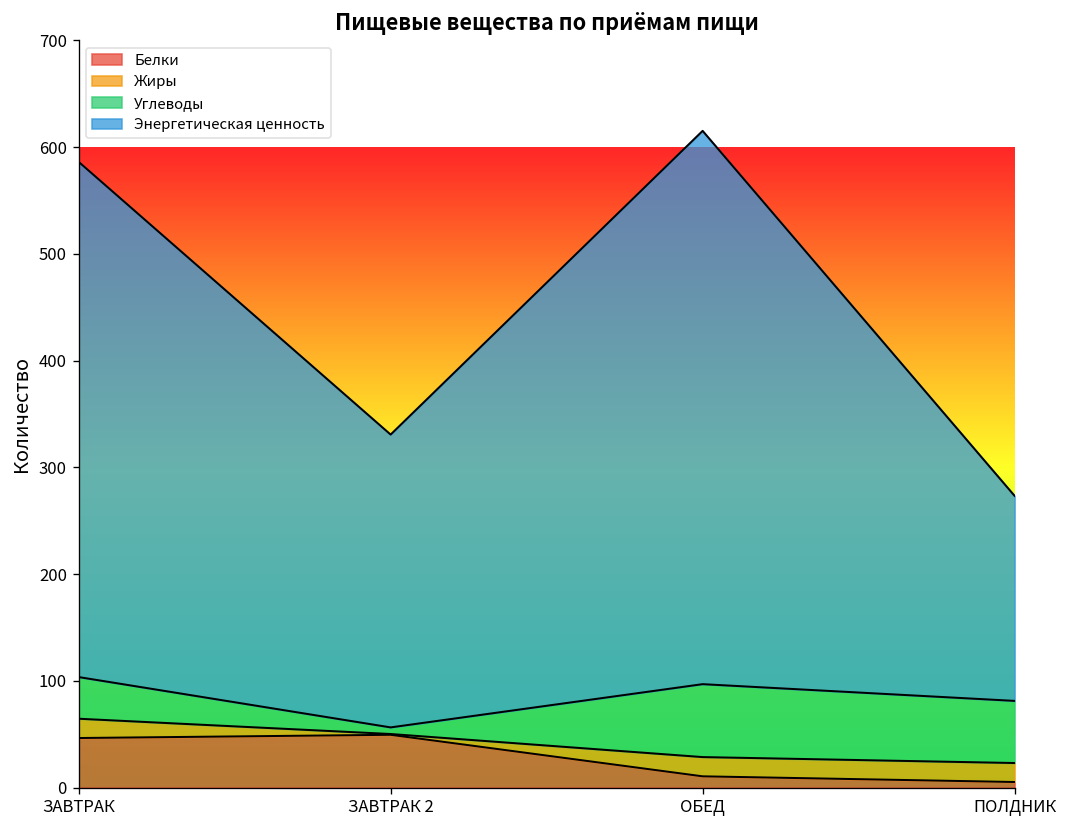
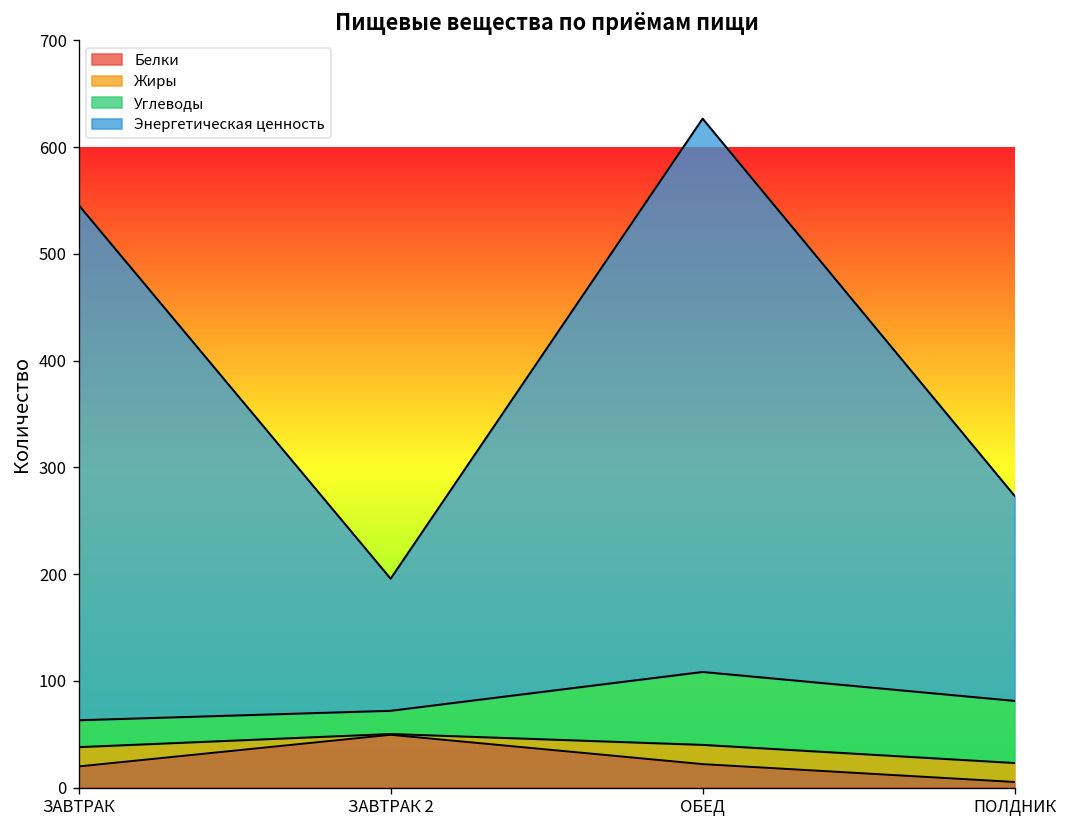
  {
    "Белки": {
-     "ЗАВТРАК": 50,
-     "ОБЕД": 10,
+     "ЗАВТРАК": 20,
+     "ОБЕД": 20,
      "ПОЛДНИК": 10
    },
    "Жиры": {
      "ЗАВТРАК": 20,
      "ОБЕД": 20,
      "ПОЛДНИК": 20
    },
    "Углеводы": {
-     "ЗАВТРАК": 40,
-     "ЗАВТРАК 2": 10,
+     "ЗАВТРАК": 30,
+     "ЗАВТРАК 2": 20,
      "ОБЕД": 70,
      "ПОЛДНИК": 60
    },
    "Энергетическая ценность": {
      "ЗАВТРАК": 480,
-     "ЗАВТРАК 2": 270,
+     "ЗАВТРАК 2": 120,
      "ОБЕД": 520,
      "ПОЛДНИК": 190
    }
  }
